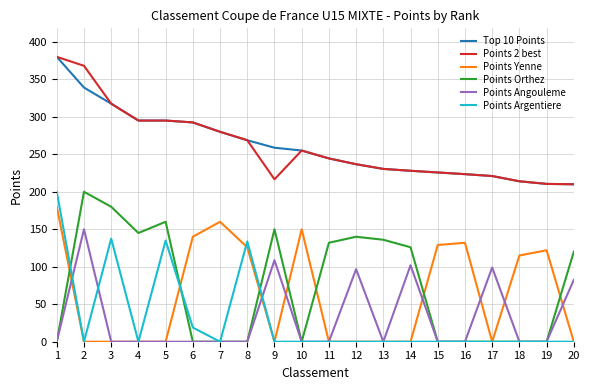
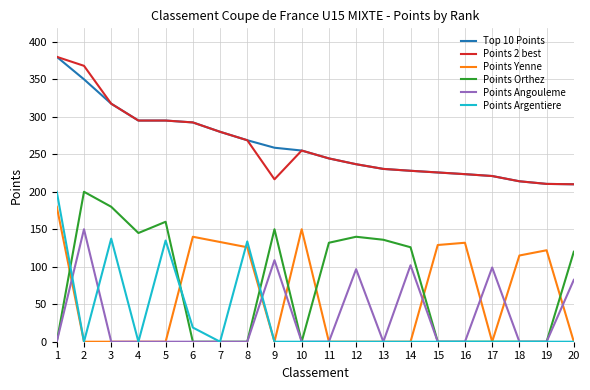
  {
    "Top 10 Points": {
-     "2": 340,
+     "2": 350,
      "9": 260
    },
    "Points 2 best": {
      "2": 370,
      "9": 220
    },
    "Points Yenne": {
      "1": 180,
      "6": 140,
-     "7": 160,
+     "7": 130,
      "8": 130,
      "10": 150,
      "15": 130,
      "16": 130,
      "18": 120,
      "19": 120
    },
    "Points Orthez": {
      "2": 200,
      "3": 180,
      "4": 150,
      "5": 160,
      "9": 150,
      "11": 130,
      "12": 140,
      "13": 140,
      "14": 130,
      "20": 120
    },
    "Points Angouleme": {
      "2": 150,
      "9": 110,
      "12": 100,
      "14": 100,
      "17": 100,
      "20": 80
    },
    "Points Argentiere": {
      "1": 200,
      "3": 140,
      "5": 140,
      "6": 20,
      "8": 130
    }
  }
